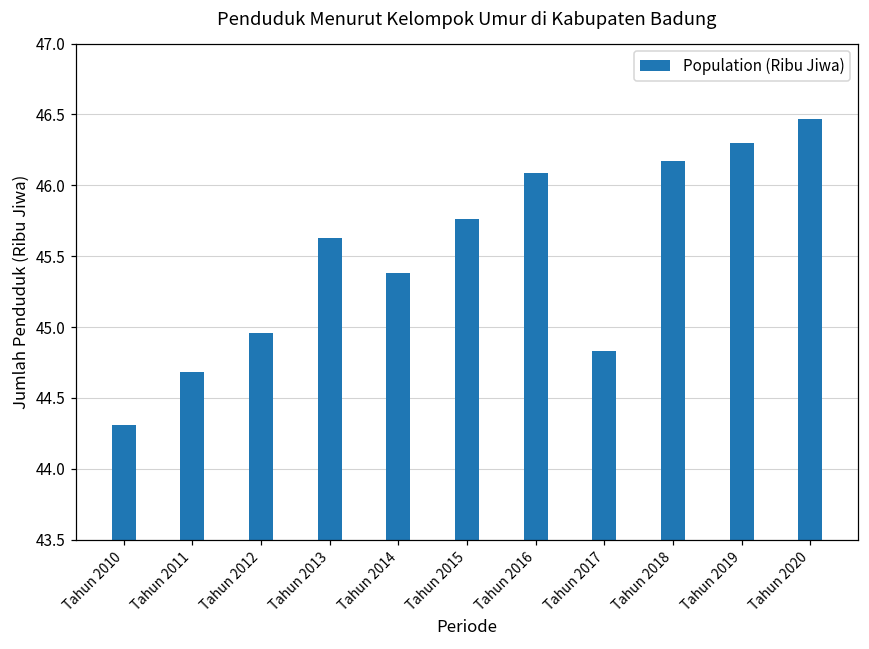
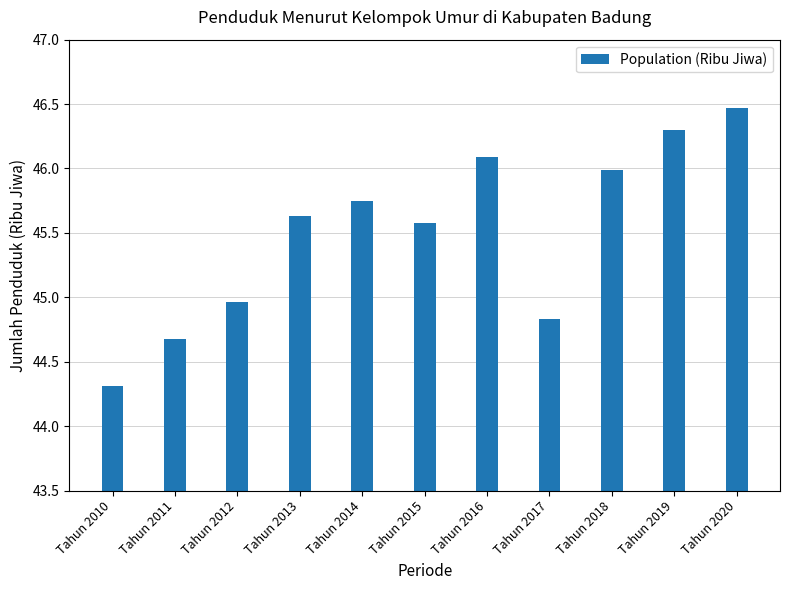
  {
    "Tahun 2010": 44.31,
    "Tahun 2011": 44.68,
    "Tahun 2012": 44.96,
    "Tahun 2013": 45.63,
-   "Tahun 2014": 45.38,
-   "Tahun 2015": 45.76,
+   "Tahun 2014": 45.75,
+   "Tahun 2015": 45.58,
    "Tahun 2016": 46.09,
    "Tahun 2017": 44.83,
-   "Tahun 2018": 46.17,
+   "Tahun 2018": 45.99,
    "Tahun 2019": 46.30,
    "Tahun 2020": 46.47
  }
